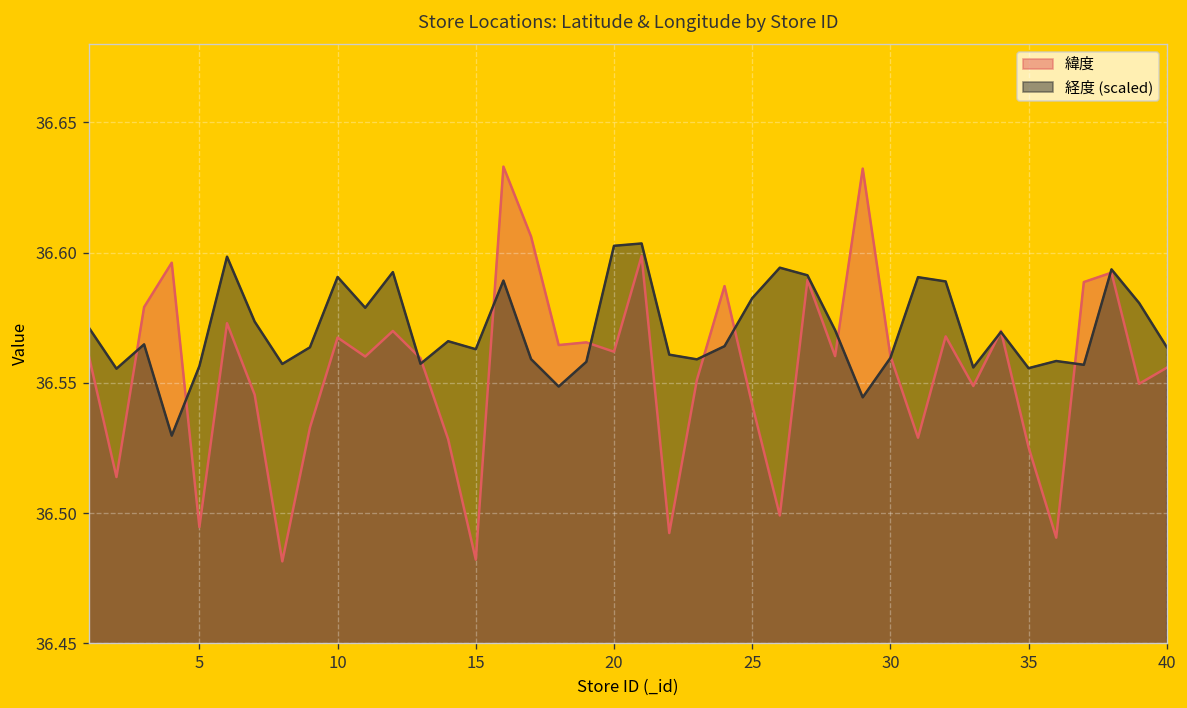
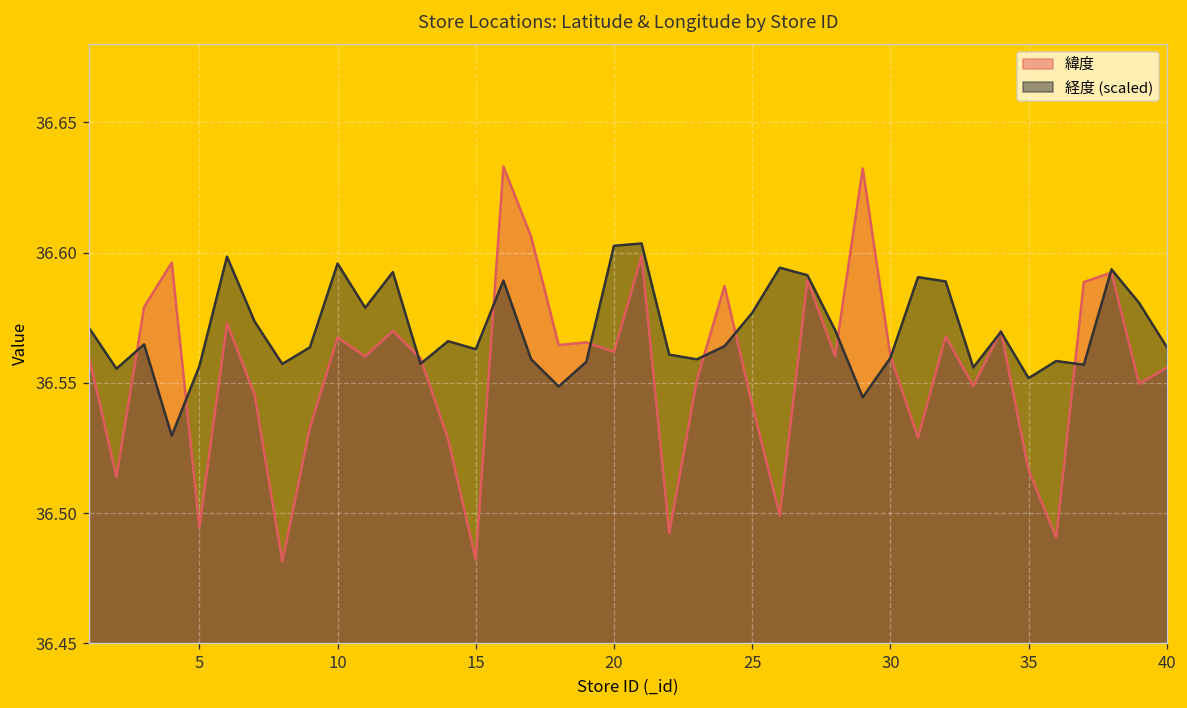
  {
    "緯度": {
      "5": 36.495,
      "10": 36.567,
      "15": 36.482,
      "20": 36.562,
      "25": 36.542,
-     "35": 36.525,
+     "35": 36.517,
      "40": 36.556
    },
    "経度 (scaled)": {
      "5": 36.556,
-     "10": 36.591,
+     "10": 36.596,
      "15": 36.563,
      "20": 36.603,
-     "25": 36.582,
-     "35": 36.556,
+     "25": 36.577,
+     "35": 36.552,
      "40": 36.564
    }
  }
